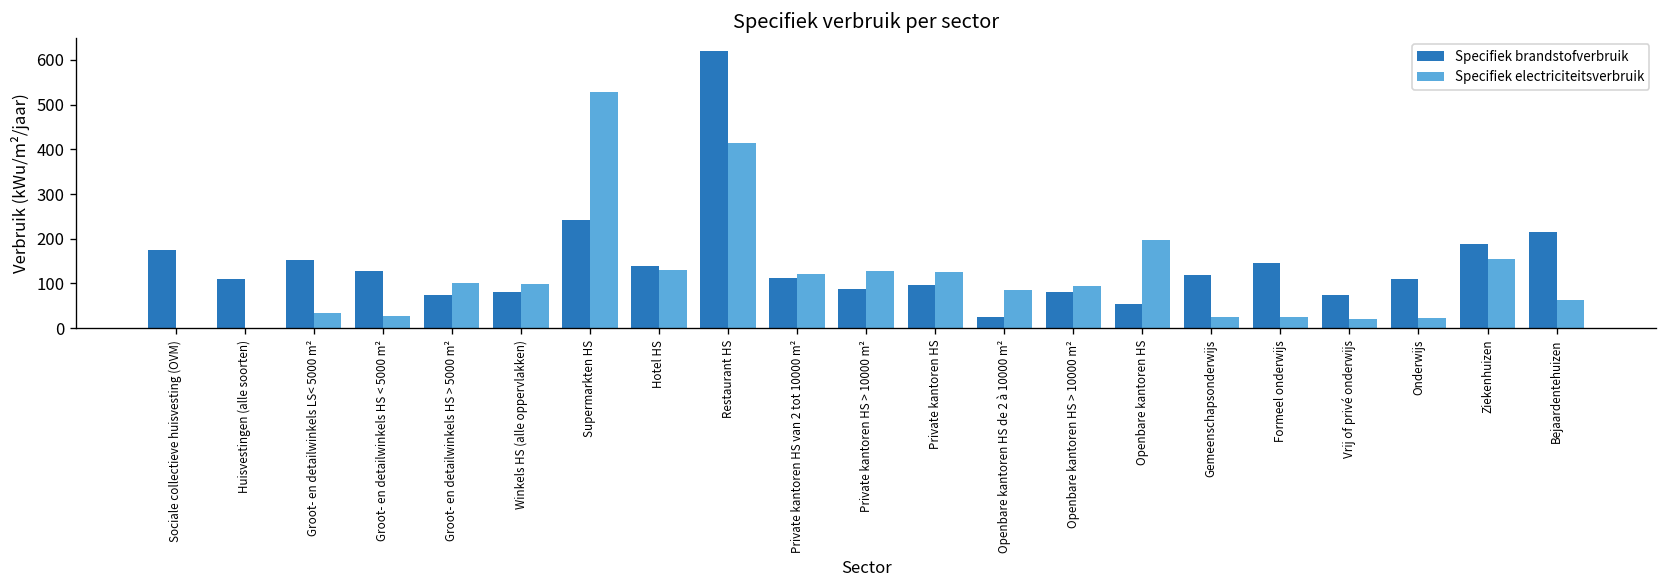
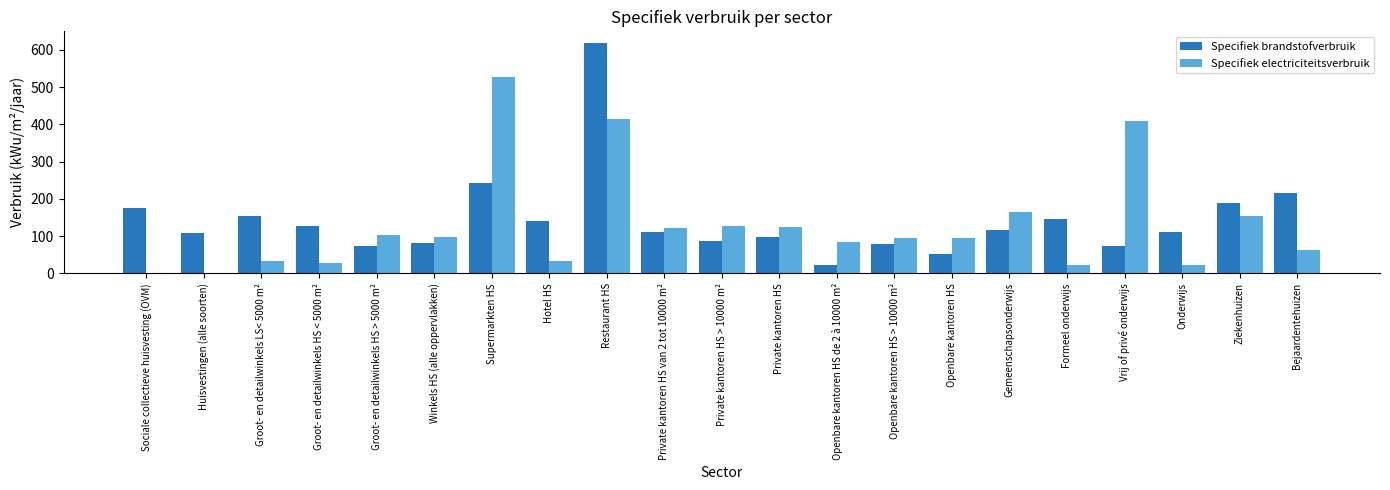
  {
    "Specifiek brandstofverbruik": {
      "Sociale collectieve huisvesting (OVM)": 180,
      "Huisvestingen (alle soorten)": 110,
      "Groot- en detailwinkels LS< 5000 m²": 150,
      "Groot- en detailwinkels HS < 5000 m²": 130,
      "Groot- en detailwinkels HS > 5000 m²": 70,
      "Winkels HS (alle oppervlakken)": 80,
      "Supermarkten HS": 240,
      "Hotel HS": 140,
      "Restaurant HS": 620,
      "Private kantoren HS van 2 tot 10000 m²": 110,
      "Private kantoren HS > 10000 m²": 90,
      "Private kantoren HS": 100,
      "Openbare kantoren HS de 2 à 10000 m²": 20,
      "Openbare kantoren HS > 10000 m²": 80,
      "Openbare kantoren HS": 50,
      "Gemeenschapsonderwijs": 120,
      "Formeel onderwijs": 150,
      "Vrij of privé onderwijs": 70,
      "Onderwijs": 110,
      "Ziekenhuizen": 190,
      "Bejaardentehuizen": 220
    },
    "Specifiek electriciteitsverbruik": {
      "Sociale collectieve huisvesting (OVM)": 0,
      "Huisvestingen (alle soorten)": 0,
      "Groot- en detailwinkels LS< 5000 m²": 30,
      "Groot- en detailwinkels HS < 5000 m²": 30,
      "Groot- en detailwinkels HS > 5000 m²": 100,
      "Winkels HS (alle oppervlakken)": 100,
      "Supermarkten HS": 530,
-     "Hotel HS": 130,
+     "Hotel HS": 30,
      "Restaurant HS": 410,
      "Private kantoren HS van 2 tot 10000 m²": 120,
      "Private kantoren HS > 10000 m²": 130,
      "Private kantoren HS": 130,
      "Openbare kantoren HS de 2 à 10000 m²": 90,
      "Openbare kantoren HS > 10000 m²": 100,
-     "Openbare kantoren HS": 200,
-     "Gemeenschapsonderwijs": 30,
+     "Openbare kantoren HS": 90,
+     "Gemeenschapsonderwijs": 160,
      "Formeel onderwijs": 20,
-     "Vrij of privé onderwijs": 20,
+     "Vrij of privé onderwijs": 410,
      "Onderwijs": 20,
      "Ziekenhuizen": 160,
      "Bejaardentehuizen": 60
    }
  }
